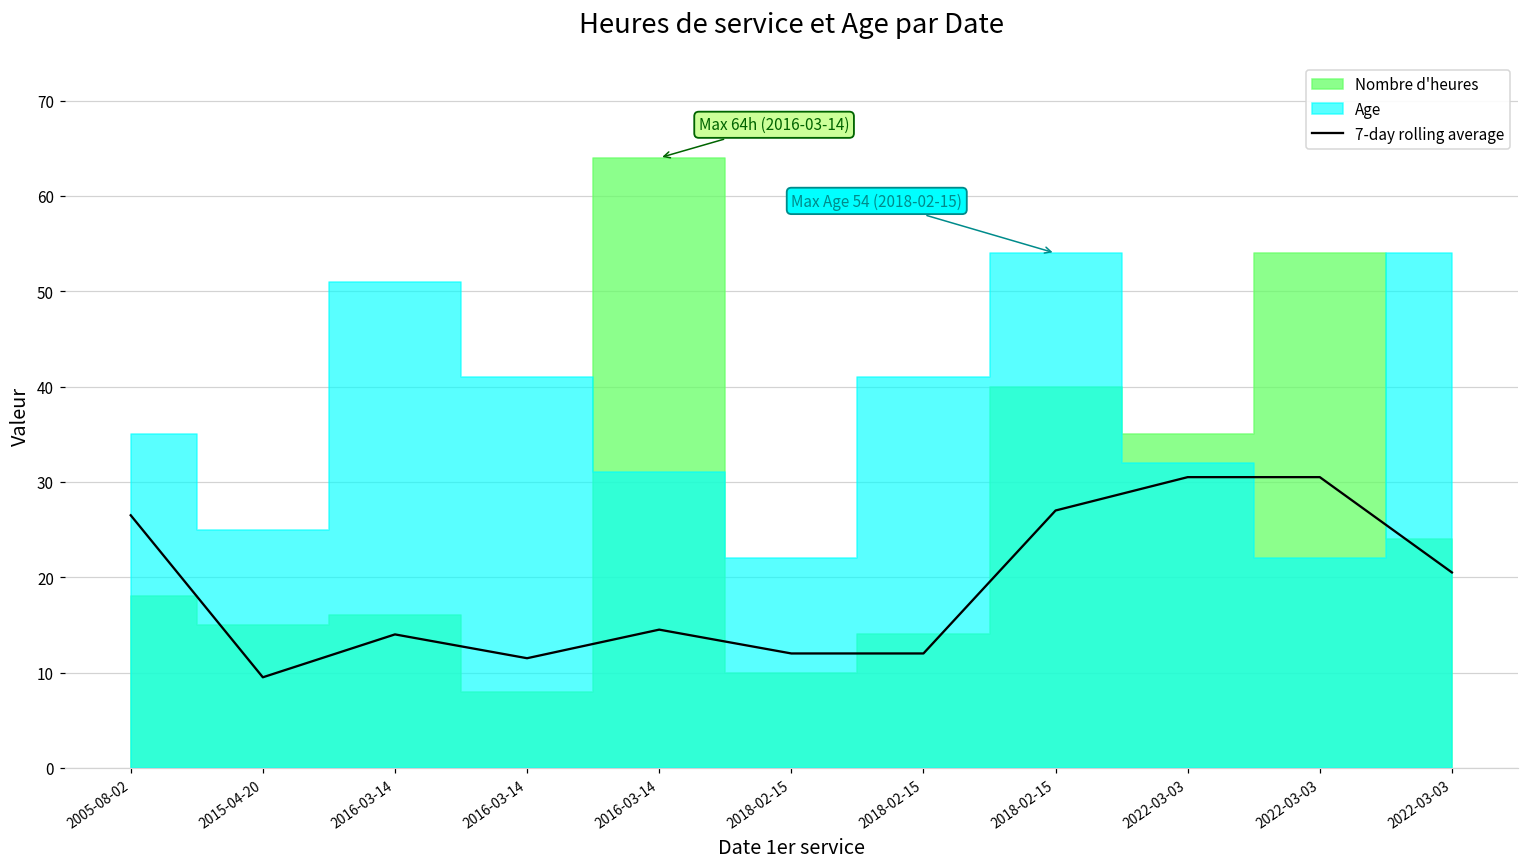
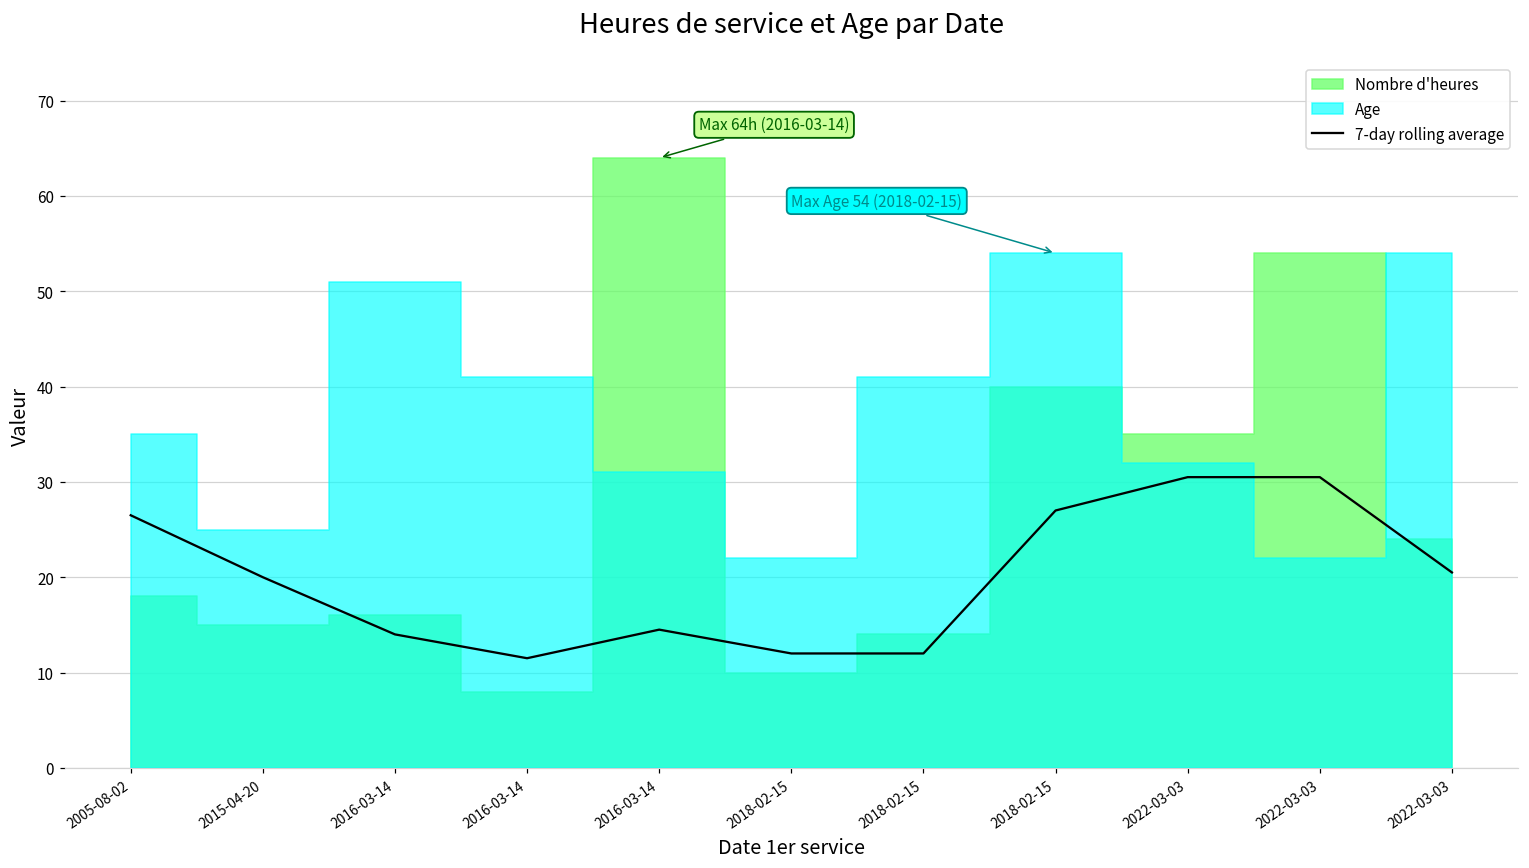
  {
    "7-day rolling average": {
      "2005-08-02": 27,
-     "2015-04-20": 10
+     "2015-04-20": 20
    }
  }
